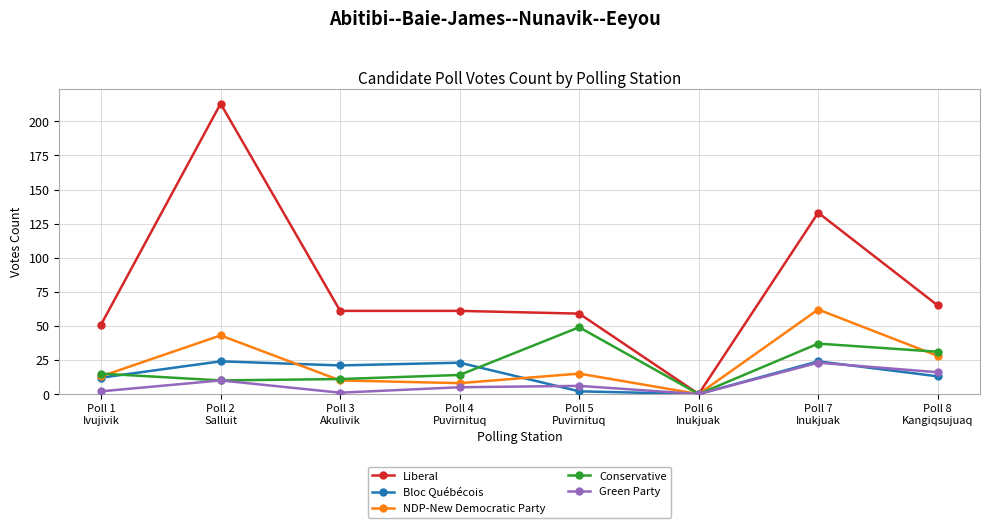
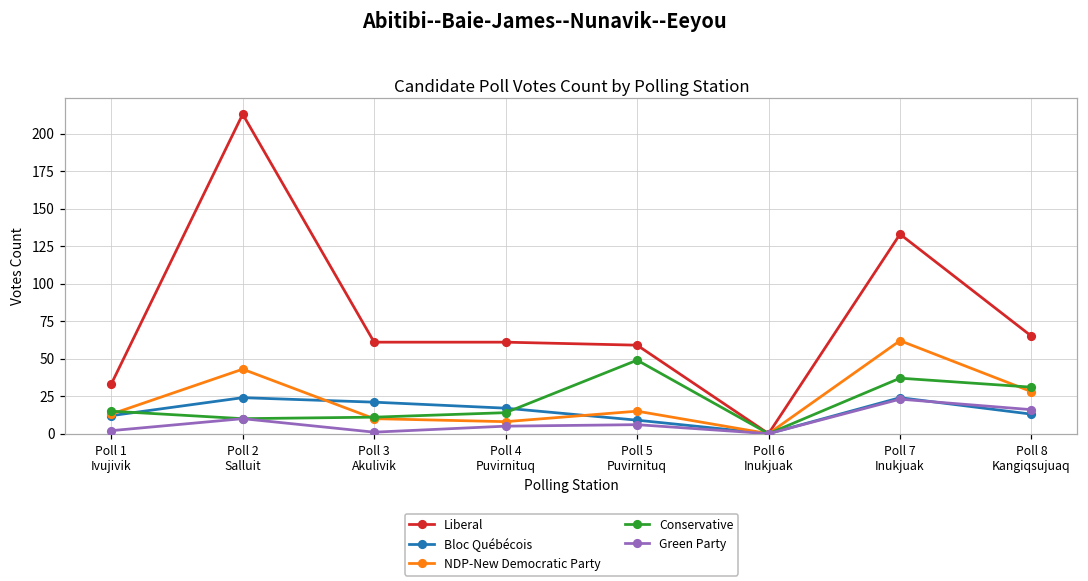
  {
    "Liberal": {
-     "Poll 1 Ivujivik": 51,
+     "Poll 1 Ivujivik": 33,
      "Poll 2 Salluit": 213,
      "Poll 3 Akulivik": 61,
      "Poll 4 Puvirnituq": 61,
      "Poll 5 Puvirnituq": 59,
      "Poll 7 Inukjuak": 133,
      "Poll 8 Kangiqsujuaq": 65
    },
    "Bloc Québécois": {
      "Poll 2 Salluit": 24,
      "Poll 3 Akulivik": 21,
-     "Poll 4 Puvirnituq": 23,
-     "Poll 5 Puvirnituq": 2,
+     "Poll 4 Puvirnituq": 17,
+     "Poll 5 Puvirnituq": 9,
      "Poll 8 Kangiqsujuaq": 13
    },
    "NDP-New Democratic Party": {
      "Poll 2 Salluit": 43,
      "Poll 4 Puvirnituq": 8,
      "Poll 5 Puvirnituq": 15,
      "Poll 7 Inukjuak": 62,
      "Poll 8 Kangiqsujuaq": 28
    },
    "Conservative": {
      "Poll 1 Ivujivik": 15,
      "Poll 4 Puvirnituq": 14,
      "Poll 5 Puvirnituq": 49,
      "Poll 7 Inukjuak": 37,
      "Poll 8 Kangiqsujuaq": 31
    },
    "Green Party": {
      "Poll 1 Ivujivik": 2,
      "Poll 3 Akulivik": 1,
      "Poll 4 Puvirnituq": 5,
      "Poll 5 Puvirnituq": 6,
      "Poll 8 Kangiqsujuaq": 16
    }
  }
